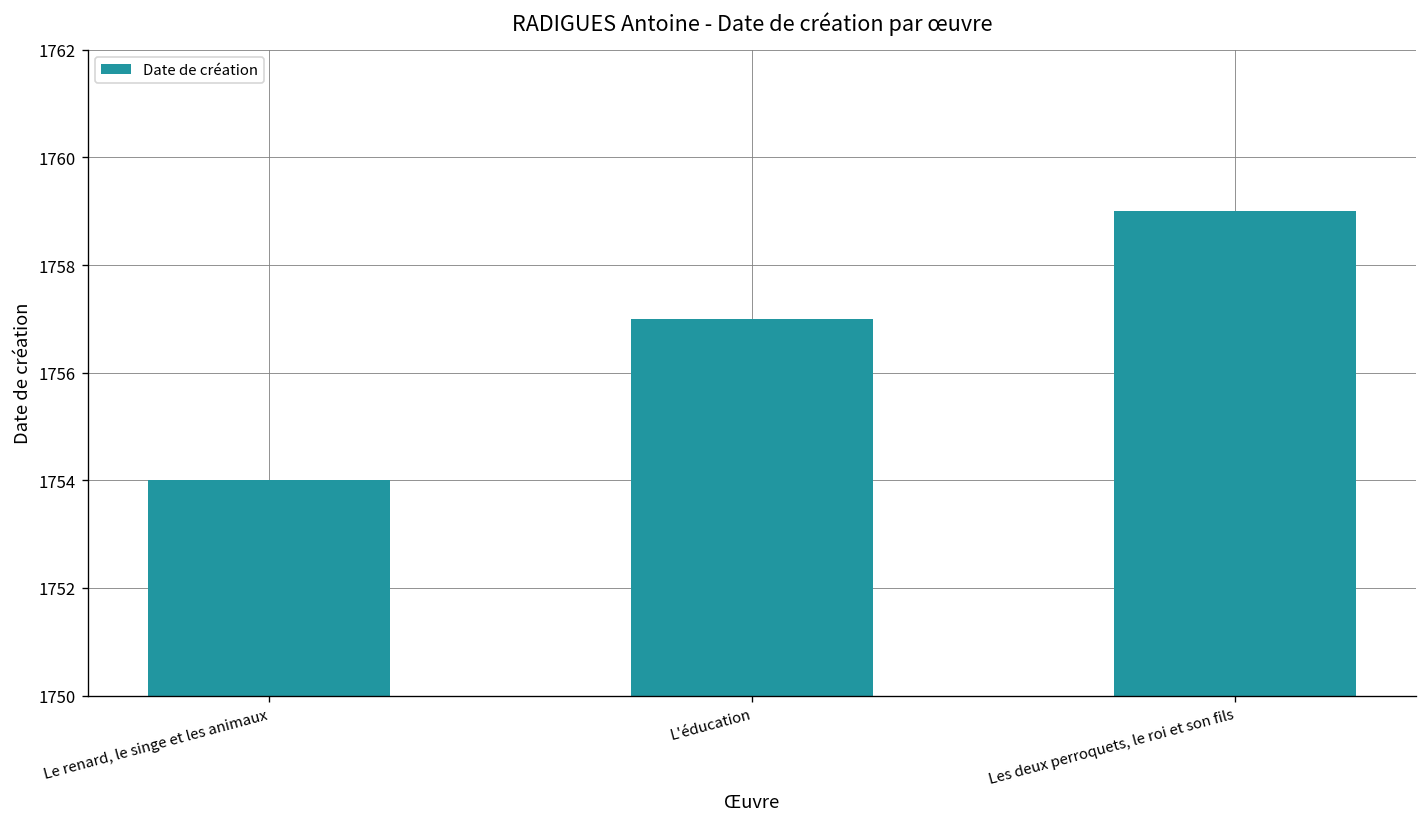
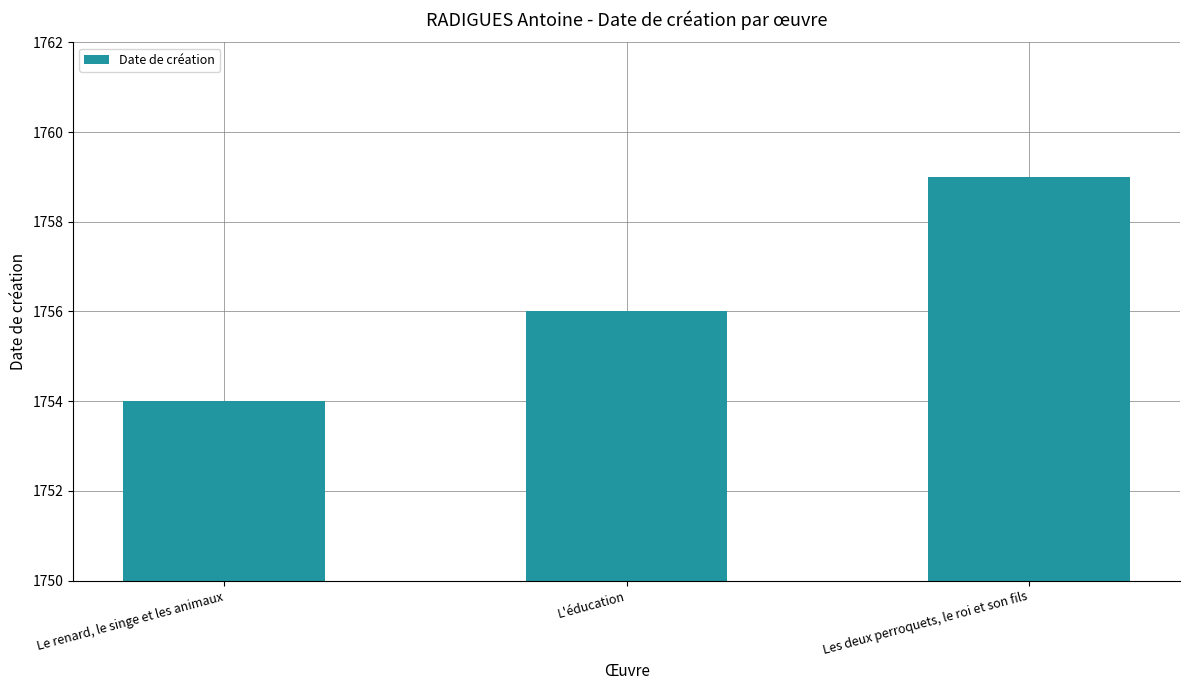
  {
    "Le renard, le singe et les animaux": 1754,
-   "L'éducation": 1757,
+   "L'éducation": 1756,
    "Les deux perroquets, le roi et son fils": 1759
  }
